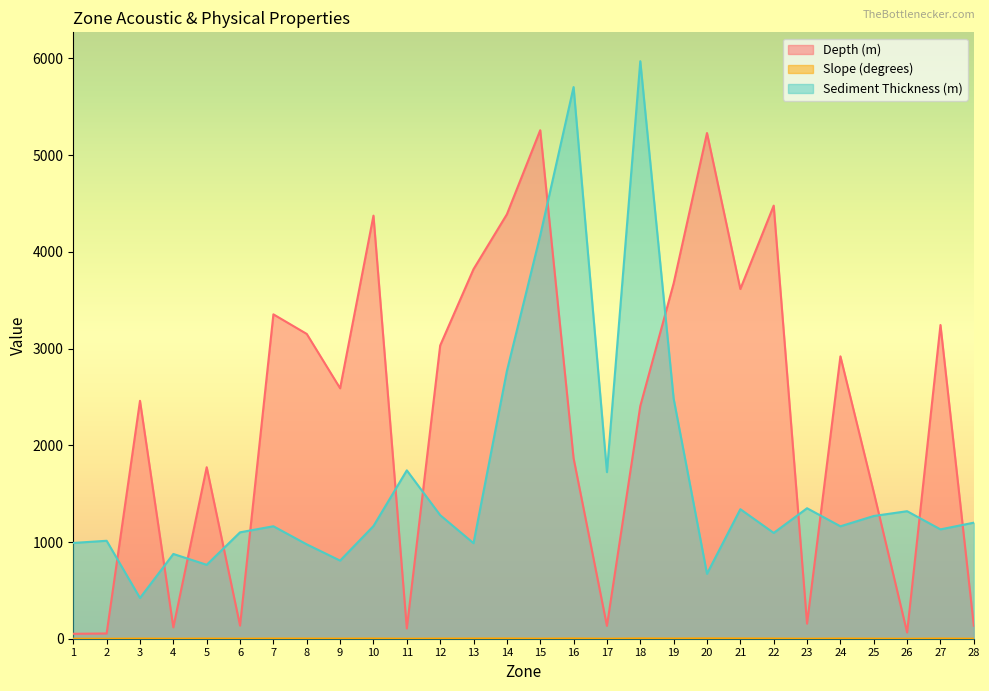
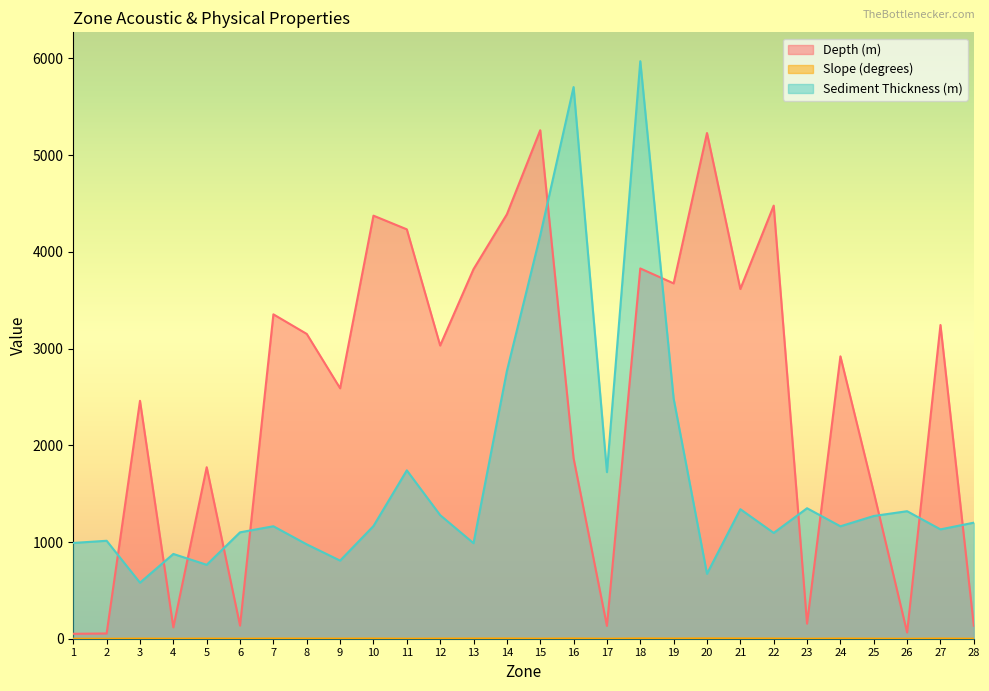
  {
    "Depth (m)": {
      "1": 100,
      "2": 100,
      "3": 2500,
      "4": 100,
      "5": 1800,
      "6": 100,
      "7": 3400,
      "8": 3200,
      "9": 2600,
      "10": 4400,
-     "11": 100,
+     "11": 4200,
      "12": 3000,
      "13": 3800,
      "14": 4400,
      "15": 5300,
      "16": 1900,
      "17": 100,
-     "18": 2400,
+     "18": 3800,
      "19": 3700,
      "20": 5200,
      "21": 3600,
      "22": 4500,
      "23": 200,
      "24": 2900,
      "25": 1500,
      "26": 100,
      "27": 3200,
      "28": 100
    },
    "Slope (degrees)": {
      "1": 0,
      "2": 0,
      "3": 0,
      "4": 0,
      "5": 0,
      "6": 0,
      "7": 0,
      "8": 0,
      "9": 0,
      "10": 0,
      "11": 0,
      "12": 0,
      "13": 0,
      "14": 0,
      "15": 0,
      "16": 0,
      "17": 0,
      "18": 0,
      "19": 0,
      "20": 0,
      "21": 0,
      "22": 0,
      "23": 0,
      "24": 0,
      "25": 0,
      "26": 0,
      "27": 0,
      "28": 0
    },
    "Sediment Thickness (m)": {
      "1": 1000,
      "2": 1000,
-     "3": 400,
+     "3": 600,
      "4": 900,
      "5": 800,
      "6": 1100,
      "7": 1200,
      "8": 1000,
      "9": 800,
      "10": 1200,
      "11": 1700,
      "12": 1300,
      "13": 1000,
      "14": 2800,
      "15": 4200,
      "16": 5700,
      "17": 1700,
      "18": 6000,
      "19": 2500,
      "20": 700,
      "21": 1300,
      "22": 1100,
      "23": 1300,
      "24": 1200,
      "25": 1300,
      "26": 1300,
      "27": 1100,
      "28": 1200
    }
  }
